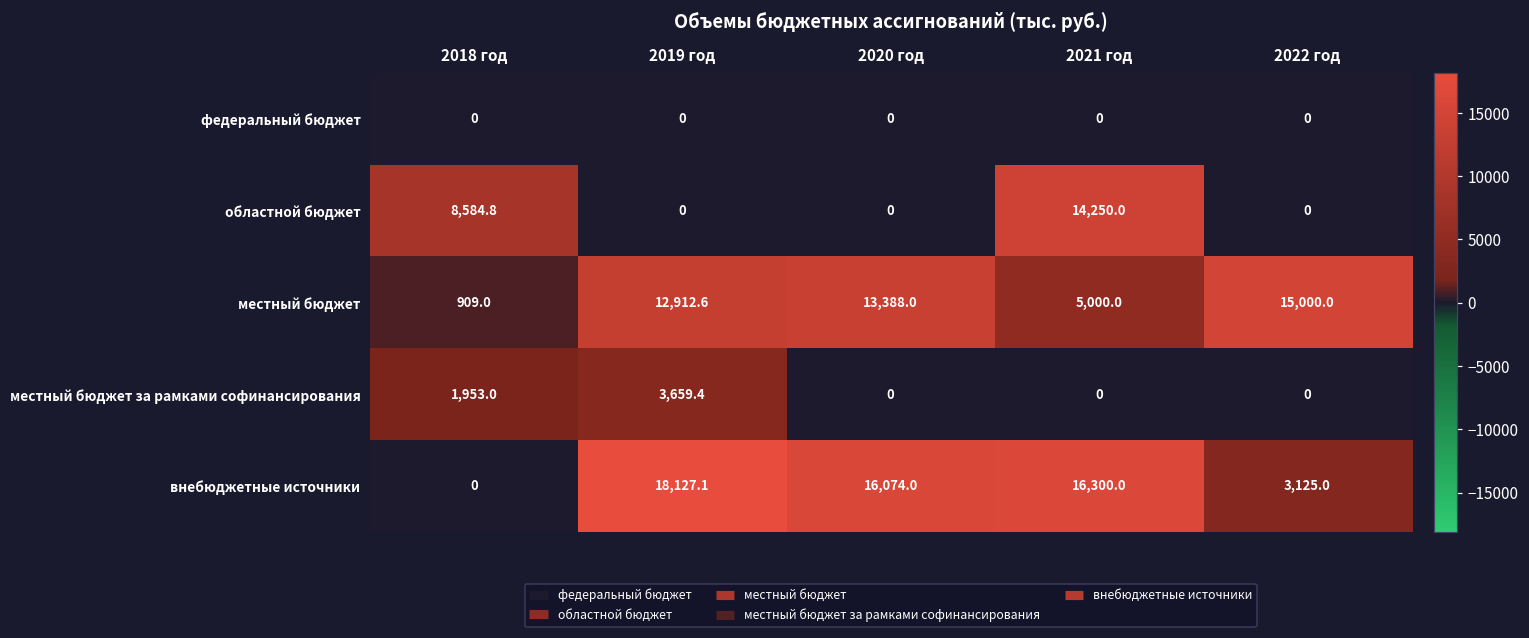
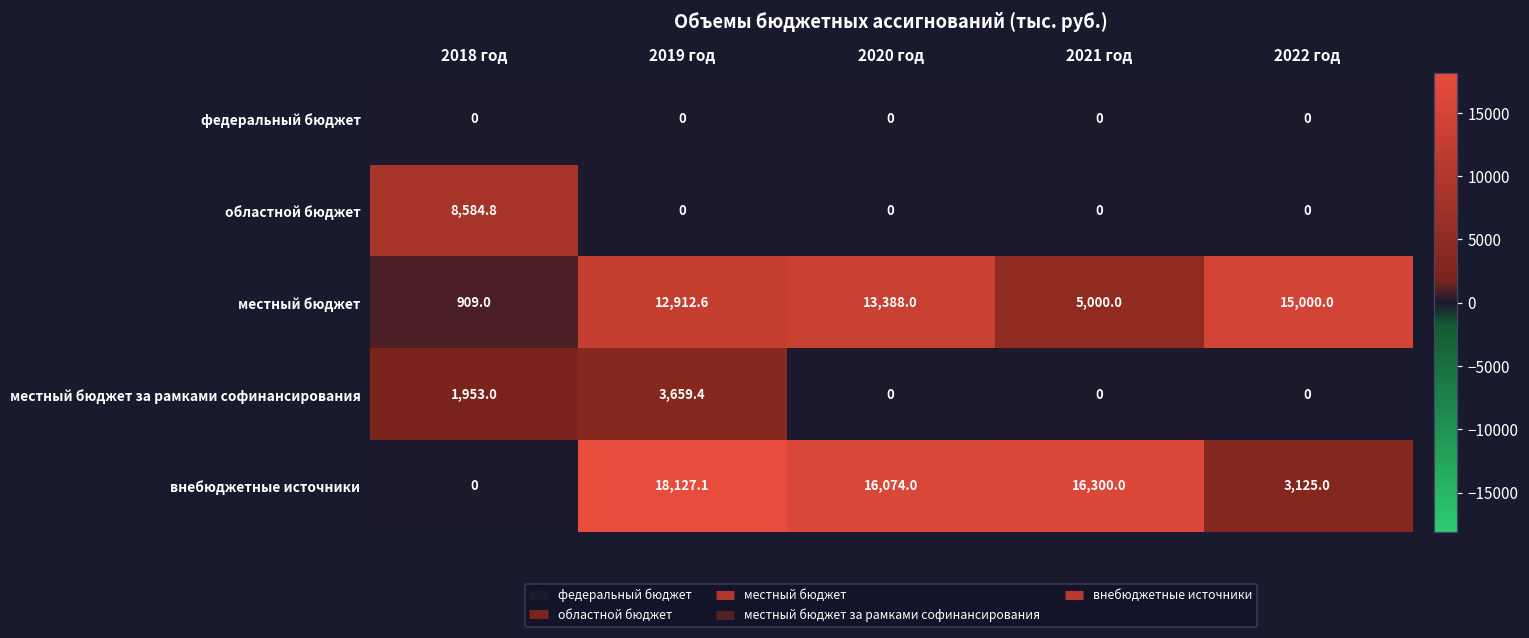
  {
    "федеральный бюджет": {
      "2018 год": "0",
      "2019 год": "0",
      "2020 год": "0",
      "2021 год": "0",
      "2022 год": "0"
    },
    "областной бюджет": {
      "2018 год": "8,584.8",
      "2019 год": "0",
      "2020 год": "0",
-     "2021 год": "14,250.0",
+     "2021 год": "0",
      "2022 год": "0"
    },
    "местный бюджет": {
      "2018 год": "909.0",
      "2019 год": "12,912.6",
      "2020 год": "13,388.0",
      "2021 год": "5,000.0",
      "2022 год": "15,000.0"
    },
    "местный бюджет за рамками софинансирования": {
      "2018 год": "1,953.0",
      "2019 год": "3,659.4",
      "2020 год": "0",
      "2021 год": "0",
      "2022 год": "0"
    },
    "внебюджетные источники": {
      "2018 год": "0",
      "2019 год": "18,127.1",
      "2020 год": "16,074.0",
      "2021 год": "16,300.0",
      "2022 год": "3,125.0"
    }
  }
